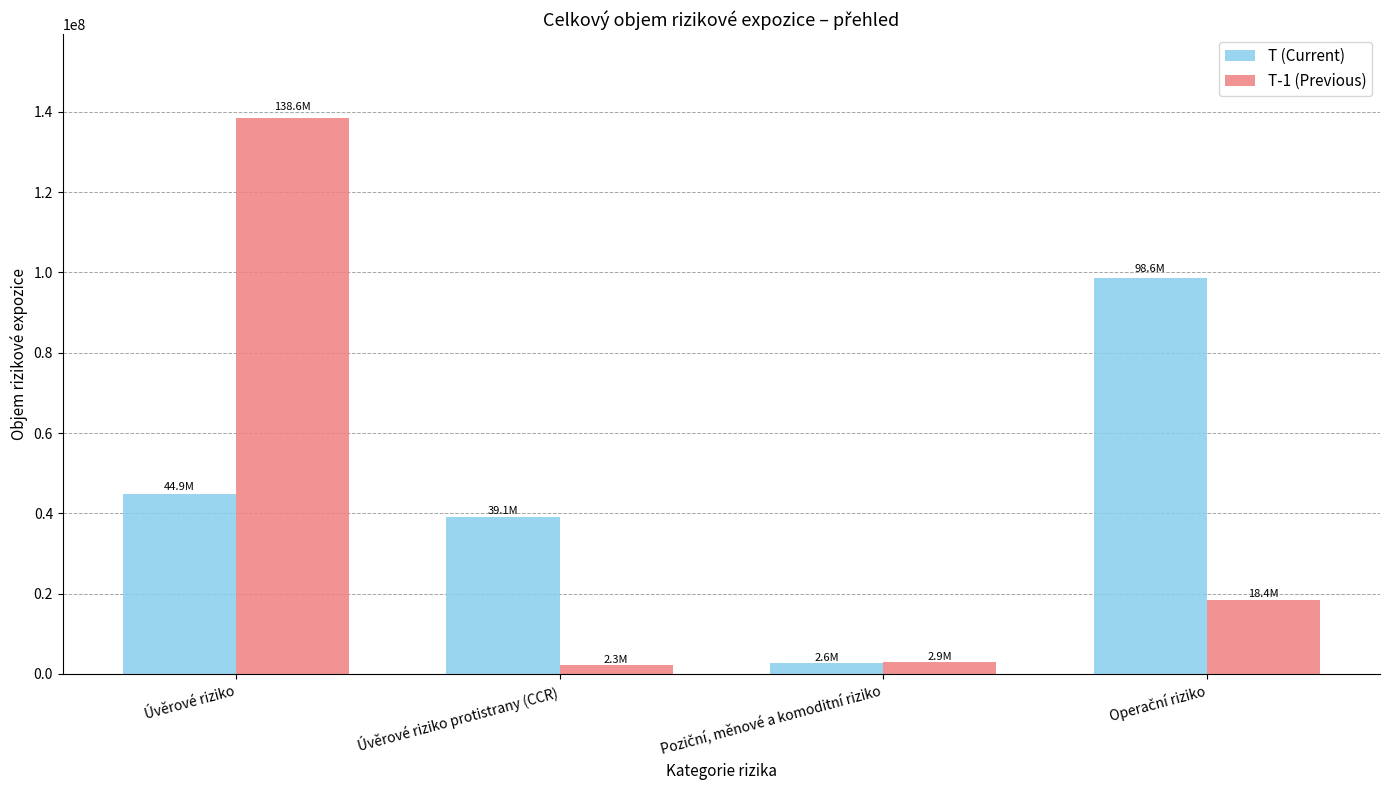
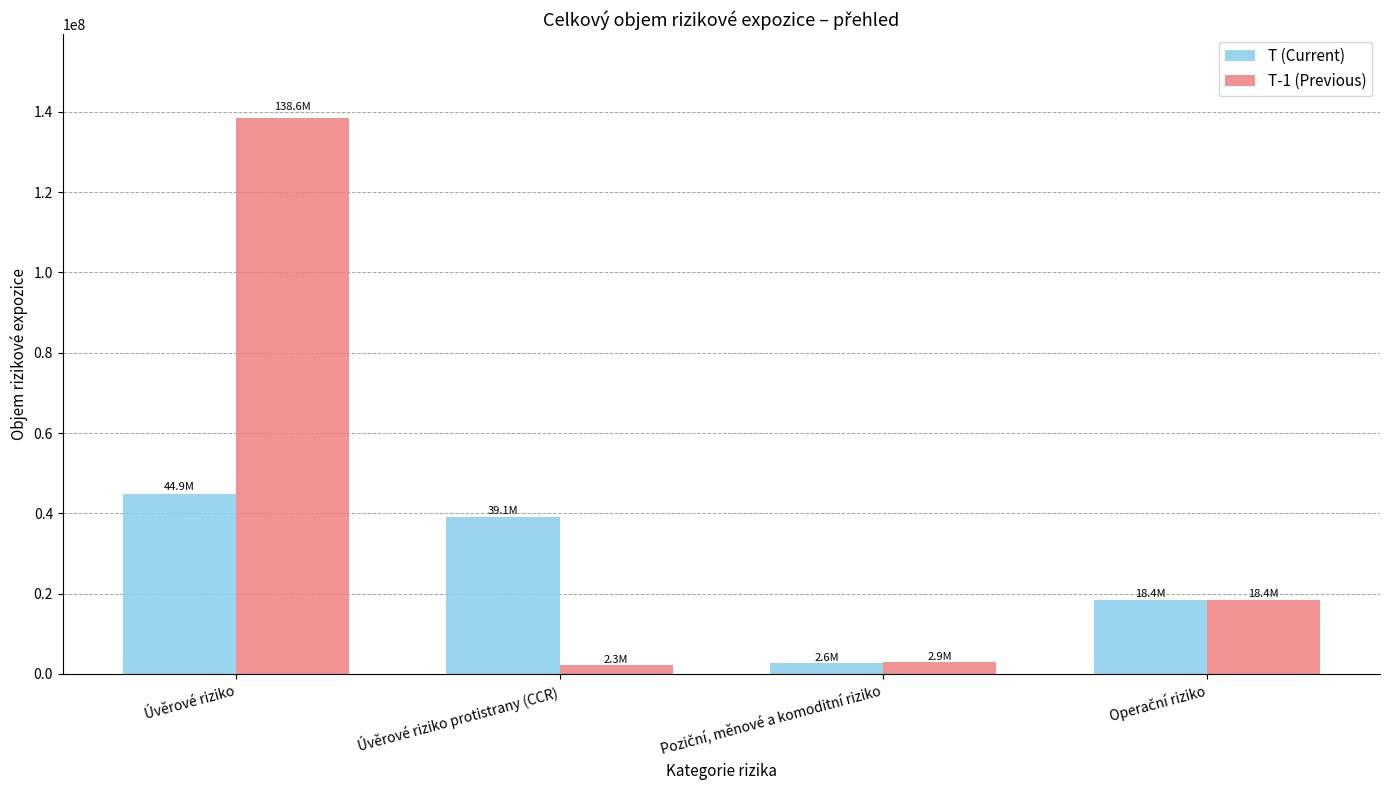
  {
    "T (Current)": {
      "Úvěrové riziko": "44.9M",
      "Úvěrové riziko protistrany (CCR)": "39.1M",
      "Poziční, měnové a komoditní riziko": "2.6M",
-     "Operační riziko": "98.6M"
+     "Operační riziko": "18.4M"
    },
    "T-1 (Previous)": {
      "Úvěrové riziko": "138.6M",
      "Úvěrové riziko protistrany (CCR)": "2.3M",
      "Poziční, měnové a komoditní riziko": "2.9M",
      "Operační riziko": "18.4M"
    }
  }
